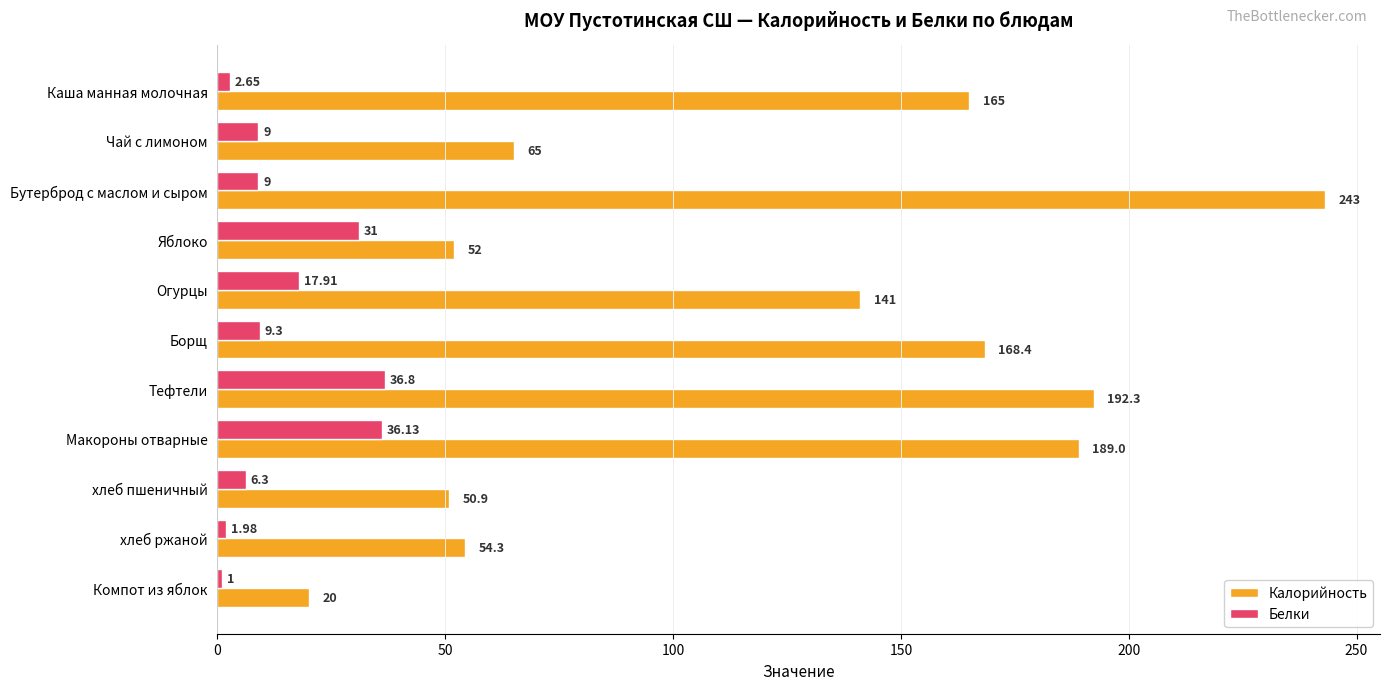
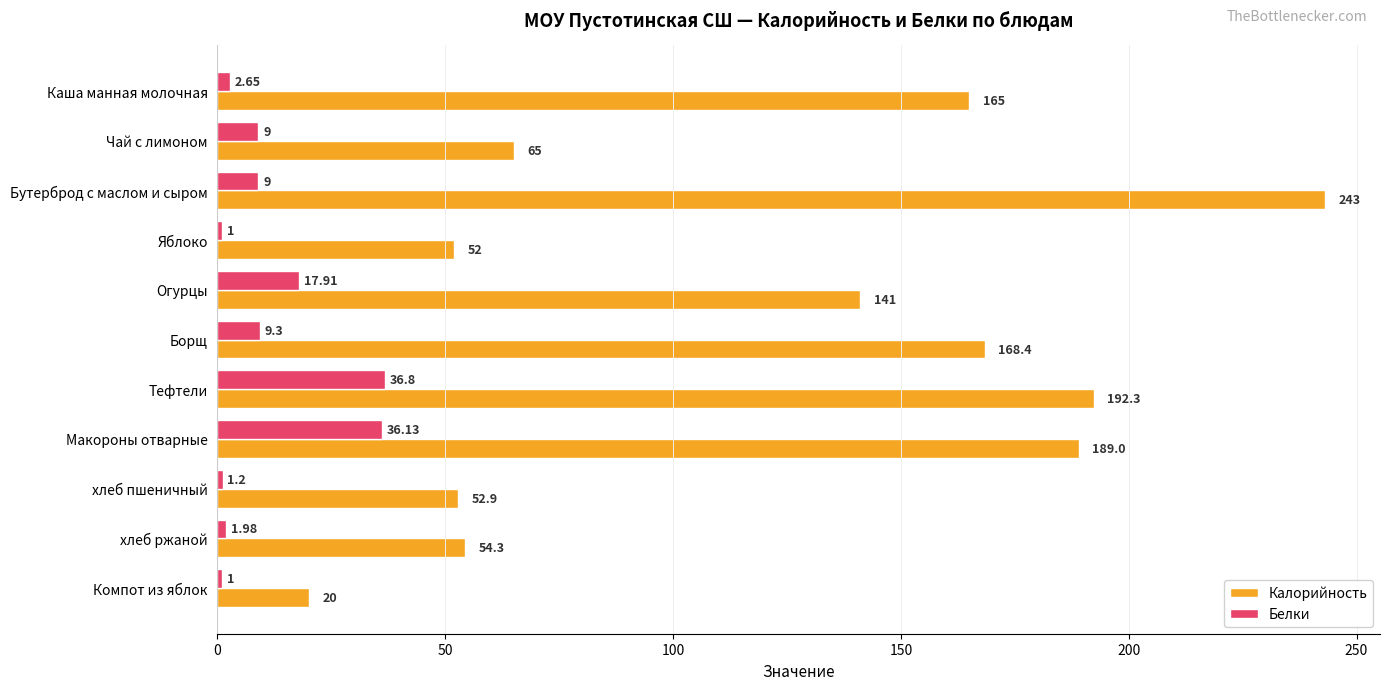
  {
    "Калорийность": {
      "Каша манная молочная": 165,
      "Чай с лимоном": 65,
      "Бутерброд с маслом и сыром": 243,
      "Яблоко": 52,
      "Огурцы": 141,
      "Борщ": 168.4,
      "Тефтели": 192.3,
      "Макороны отварные": 189.0,
-     "хлеб пшеничный": 50.9,
+     "хлеб пшеничный": 52.9,
      "хлеб ржаной": 54.3,
      "Компот из яблок": 20
    },
    "Белки": {
      "Каша манная молочная": 2.65,
      "Чай с лимоном": 9,
      "Бутерброд с маслом и сыром": 9,
-     "Яблоко": 31,
+     "Яблоко": 1,
      "Огурцы": 17.91,
      "Борщ": 9.3,
      "Тефтели": 36.8,
      "Макороны отварные": 36.13,
-     "хлеб пшеничный": 6.3,
+     "хлеб пшеничный": 1.2,
      "хлеб ржаной": 1.98,
      "Компот из яблок": 1
    }
  }
